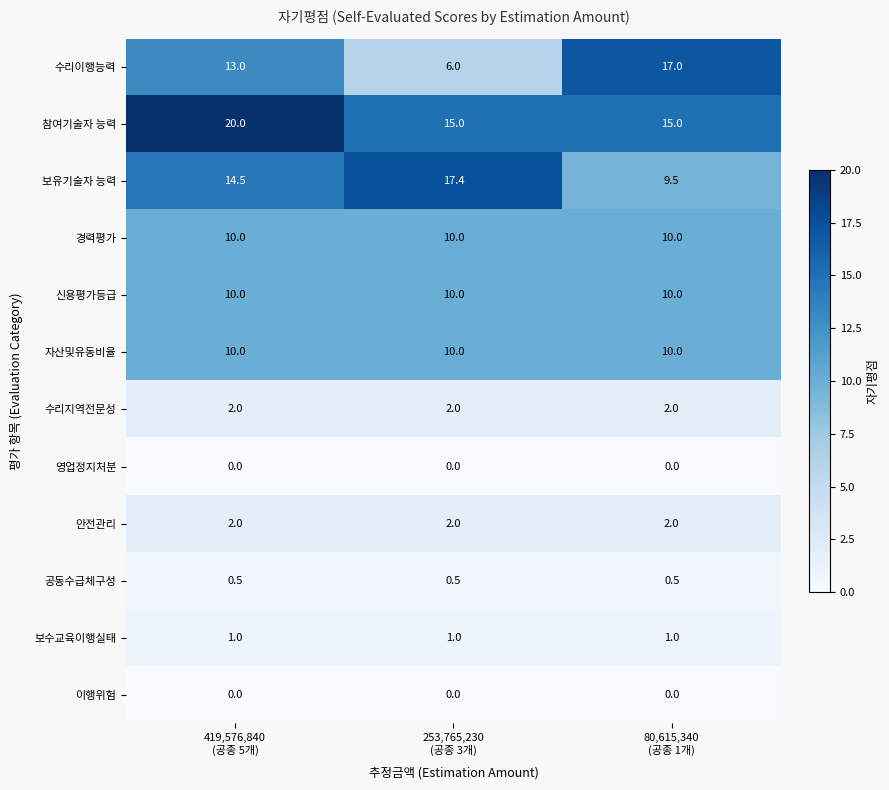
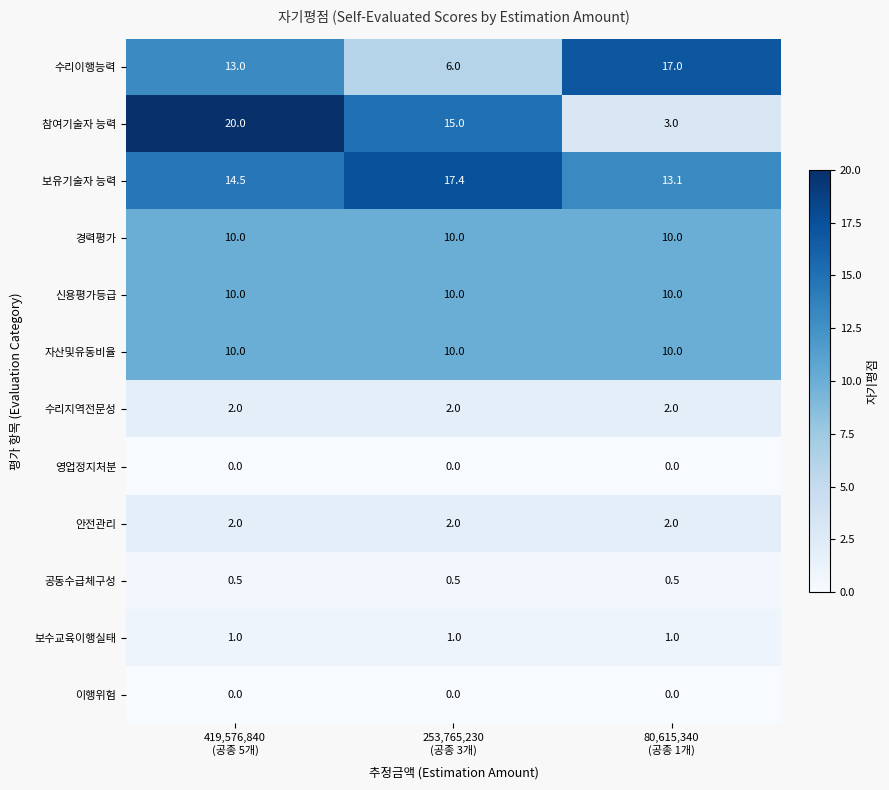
  {
    "수리이행능력": {
      "419,576,840 (공종 5개)": 13.0,
      "253,765,230 (공종 3개)": 6.0,
      "80,615,340 (공종 1개)": 17.0
    },
    "참여기술자 능력": {
      "419,576,840 (공종 5개)": 20.0,
      "253,765,230 (공종 3개)": 15.0,
-     "80,615,340 (공종 1개)": 15.0
+     "80,615,340 (공종 1개)": 3.0
    },
    "보유기술자 능력": {
      "419,576,840 (공종 5개)": 14.5,
      "253,765,230 (공종 3개)": 17.4,
-     "80,615,340 (공종 1개)": 9.5
+     "80,615,340 (공종 1개)": 13.1
    },
    "경력평가": {
      "419,576,840 (공종 5개)": 10.0,
      "253,765,230 (공종 3개)": 10.0,
      "80,615,340 (공종 1개)": 10.0
    },
    "신용평가등급": {
      "419,576,840 (공종 5개)": 10.0,
      "253,765,230 (공종 3개)": 10.0,
      "80,615,340 (공종 1개)": 10.0
    },
    "자산및유동비율": {
      "419,576,840 (공종 5개)": 10.0,
      "253,765,230 (공종 3개)": 10.0,
      "80,615,340 (공종 1개)": 10.0
    },
    "수리지역전문성": {
      "419,576,840 (공종 5개)": 2.0,
      "253,765,230 (공종 3개)": 2.0,
      "80,615,340 (공종 1개)": 2.0
    },
    "영업정지처분": {
      "419,576,840 (공종 5개)": 0.0,
      "253,765,230 (공종 3개)": 0.0,
      "80,615,340 (공종 1개)": 0.0
    },
    "안전관리": {
      "419,576,840 (공종 5개)": 2.0,
      "253,765,230 (공종 3개)": 2.0,
      "80,615,340 (공종 1개)": 2.0
    },
    "공동수급체구성": {
      "419,576,840 (공종 5개)": 0.5,
      "253,765,230 (공종 3개)": 0.5,
      "80,615,340 (공종 1개)": 0.5
    },
    "보수교육이행실태": {
      "419,576,840 (공종 5개)": 1.0,
      "253,765,230 (공종 3개)": 1.0,
      "80,615,340 (공종 1개)": 1.0
    },
    "이행위험": {
      "419,576,840 (공종 5개)": 0.0,
      "253,765,230 (공종 3개)": 0.0,
      "80,615,340 (공종 1개)": 0.0
    }
  }
